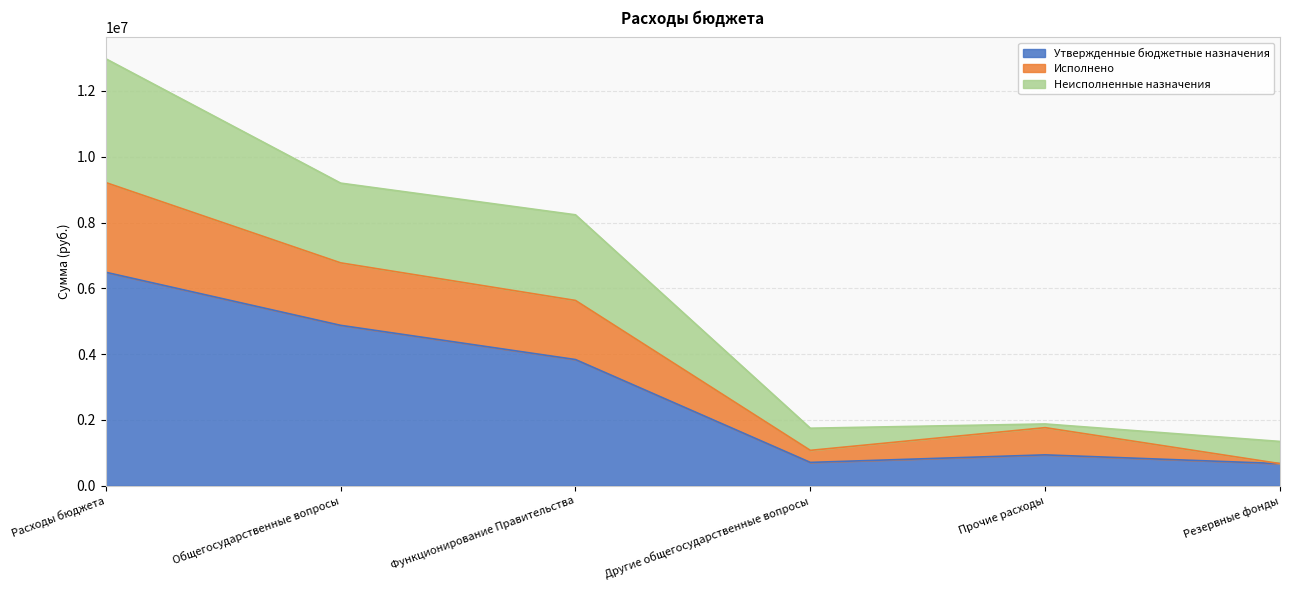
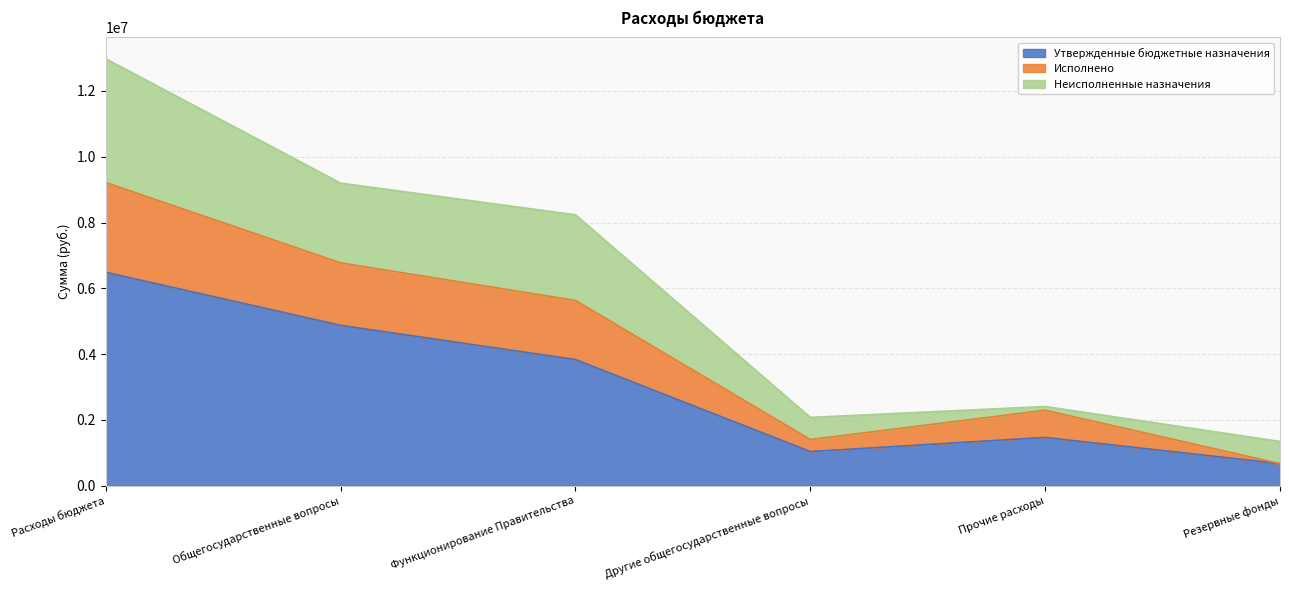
  {
    "Утвержденные бюджетные назначения": {
      "Расходы бюджета": 6500000,
      "Общегосударственные вопросы": 4900000,
      "Функционирование Правительства": 3800000,
-     "Другие общегосударственные вопросы": 700000,
-     "Прочие расходы": 900000
+     "Другие общегосударственные вопросы": 1000000,
+     "Прочие расходы": 1500000
    },
    "Исполнено": {
      "Расходы бюджета": 2700000,
      "Общегосударственные вопросы": 1900000,
      "Функционирование Правительства": 1800000,
      "Другие общегосударственные вопросы": 400000,
      "Прочие расходы": 800000
    },
    "Неисполненные назначения": {
      "Расходы бюджета": 3800000,
      "Общегосударственные вопросы": 2400000,
      "Функционирование Правительства": 2600000,
      "Другие общегосударственные вопросы": 700000,
      "Прочие расходы": 100000,
      "Резервные фонды": 700000
    }
  }
